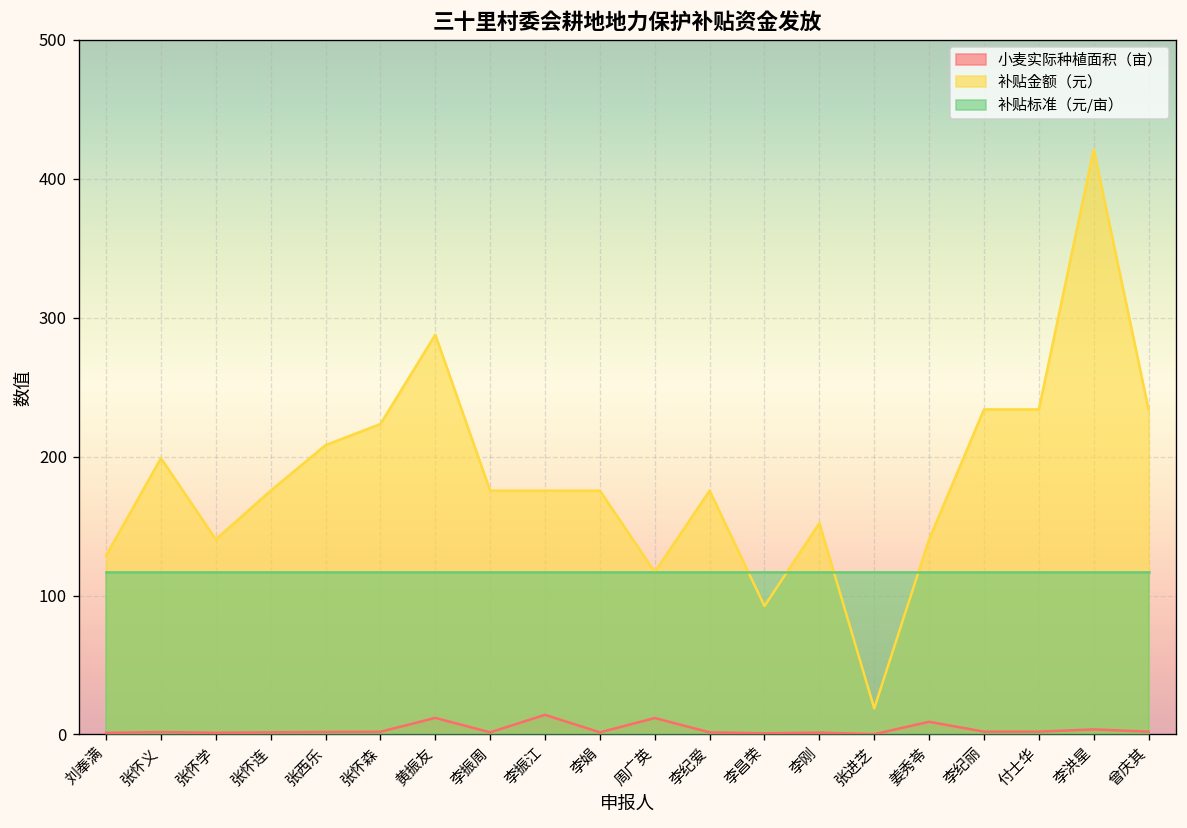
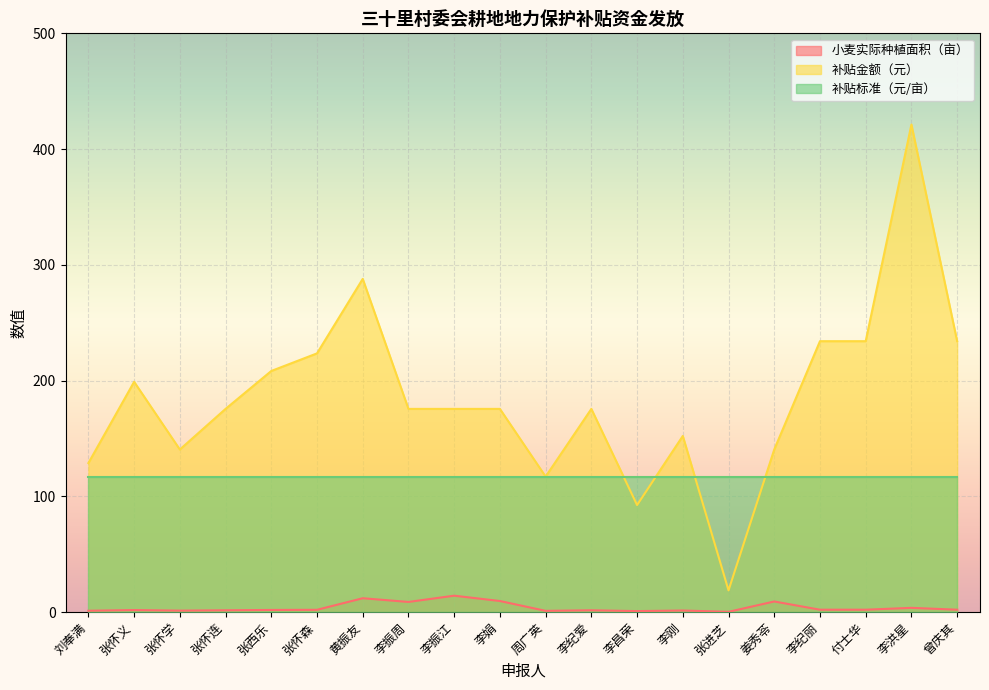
  {
    "小麦实际种植面积（亩）": {
      "刘奉满": 1,
      "张怀义": 2,
      "张怀学": 1,
      "张怀连": 2,
      "张西乐": 2,
      "张怀森": 2,
      "黄振友": 12,
-     "李振周": 2,
+     "李振周": 9,
      "李振江": 14,
-     "李娟": 2,
-     "周广英": 12,
+     "李娟": 10,
+     "周广英": 1,
      "李纪爱": 2,
      "李昌荣": 1,
      "李刚": 1,
      "张进芝": 0,
      "姜秀苓": 9,
      "李纪丽": 2,
      "付士华": 2,
      "李洪星": 4,
      "曾庆其": 2
    },
    "补贴金额（元）": {
      "刘奉满": 129,
      "张怀义": 199,
      "张怀学": 140,
      "张怀连": 176,
      "张西乐": 208,
      "张怀森": 223,
      "黄振友": 288,
      "李振周": 176,
      "李振江": 176,
      "李娟": 176,
      "李纪爱": 176,
      "李昌荣": 92,
      "李刚": 152,
      "张进芝": 19,
      "姜秀苓": 140,
      "李纪丽": 234,
      "付士华": 234,
      "李洪星": 421,
      "曾庆其": 234
    },
    "补贴标准（元/亩）": {
      "刘奉满": 117,
      "张怀义": 117,
      "张怀学": 117,
      "张怀连": 117,
      "张西乐": 117,
      "张怀森": 117,
      "黄振友": 117,
      "李振周": 117,
      "李振江": 117,
      "李娟": 117,
      "李纪爱": 117,
      "李昌荣": 117,
      "李刚": 117,
      "张进芝": 117,
      "姜秀苓": 117,
      "李纪丽": 117,
      "付士华": 117,
      "李洪星": 117,
      "曾庆其": 117
    }
  }
